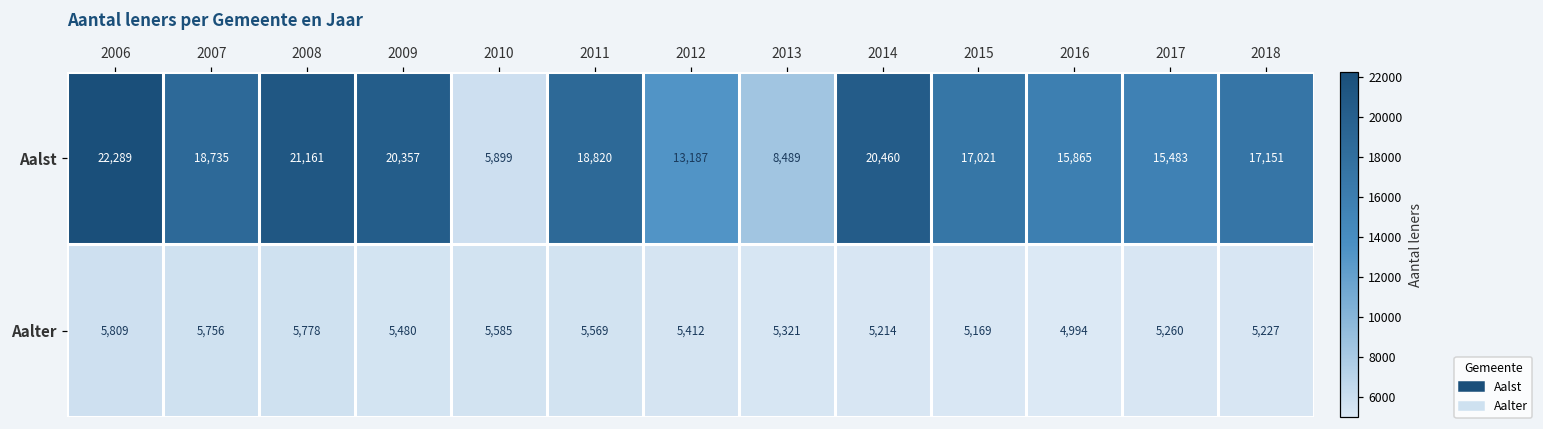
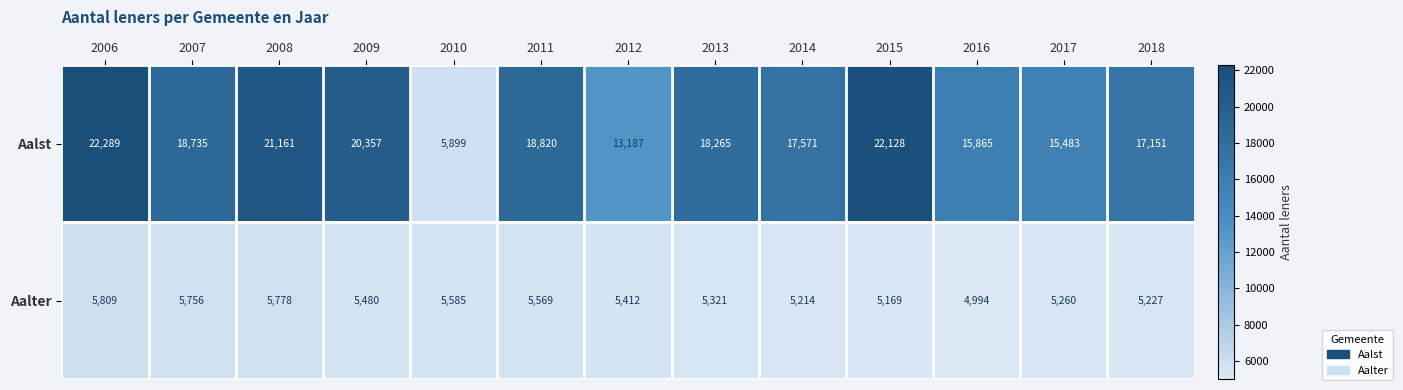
  {
    "Aalst": {
      "2006": "22,289",
      "2007": "18,735",
      "2008": "21,161",
      "2009": "20,357",
      "2010": "5,899",
      "2011": "18,820",
      "2012": "13,187",
-     "2013": "8,489",
-     "2014": "20,460",
-     "2015": "17,021",
+     "2013": "18,265",
+     "2014": "17,571",
+     "2015": "22,128",
      "2016": "15,865",
      "2017": "15,483",
      "2018": "17,151"
    },
    "Aalter": {
      "2006": "5,809",
      "2007": "5,756",
      "2008": "5,778",
      "2009": "5,480",
      "2010": "5,585",
      "2011": "5,569",
      "2012": "5,412",
      "2013": "5,321",
      "2014": "5,214",
      "2015": "5,169",
      "2016": "4,994",
      "2017": "5,260",
      "2018": "5,227"
    }
  }
